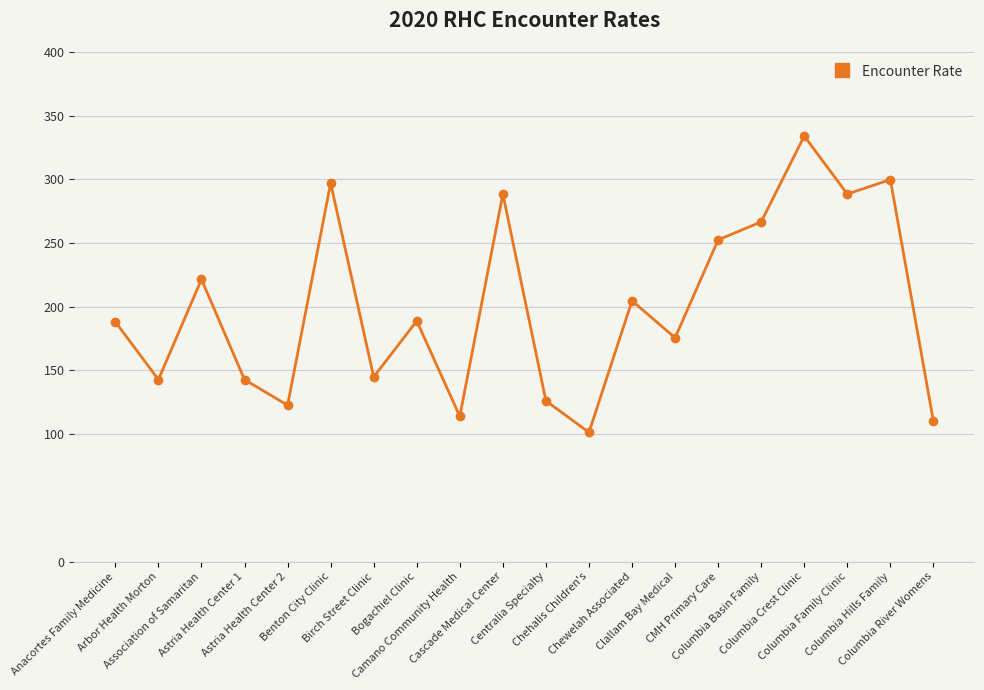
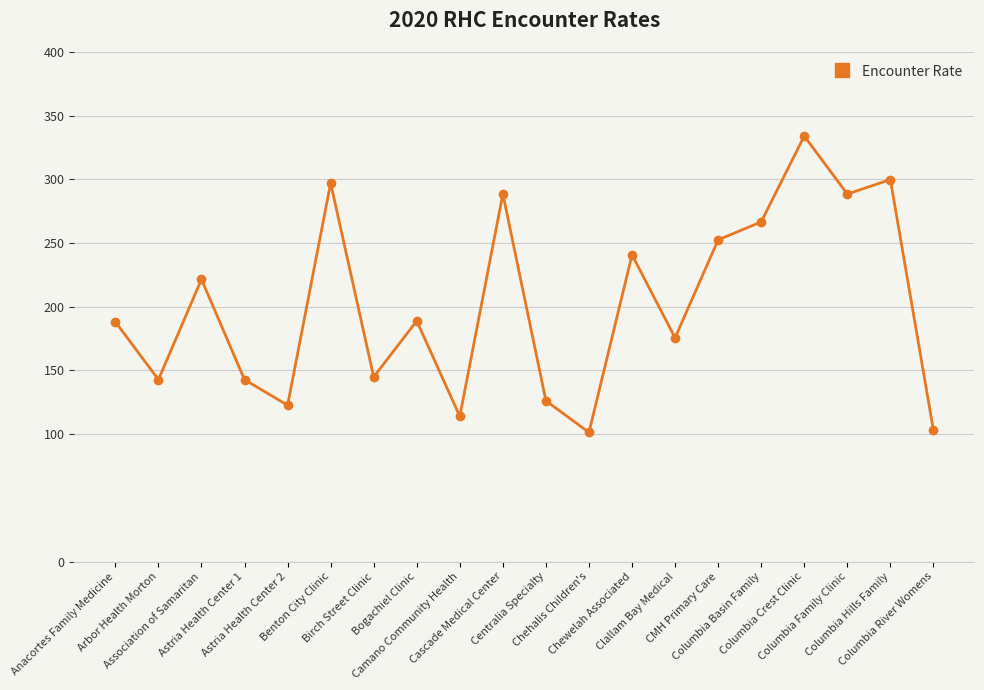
  {
    "Anacortes Family Medicine": 188,
    "Arbor Health Morton": 143,
    "Association of Samaritan": 222,
    "Astria Health Center 1": 143,
    "Astria Health Center 2": 123,
    "Benton City Clinic": 297,
    "Birch Street Clinic": 145,
    "Bogachiel Clinic": 189,
    "Camano Community Health": 114,
    "Cascade Medical Center": 289,
    "Centralia Specialty": 126,
    "Chehalis Children's": 101,
-   "Chewelah Associated": 205,
+   "Chewelah Associated": 241,
    "Clallam Bay Medical": 176,
    "CMH Primary Care": 253,
    "Columbia Basin Family": 267,
    "Columbia Crest Clinic": 334,
    "Columbia Family Clinic": 288,
    "Columbia Hills Family": 300,
-   "Columbia River Womens": 110
+   "Columbia River Womens": 103
  }
